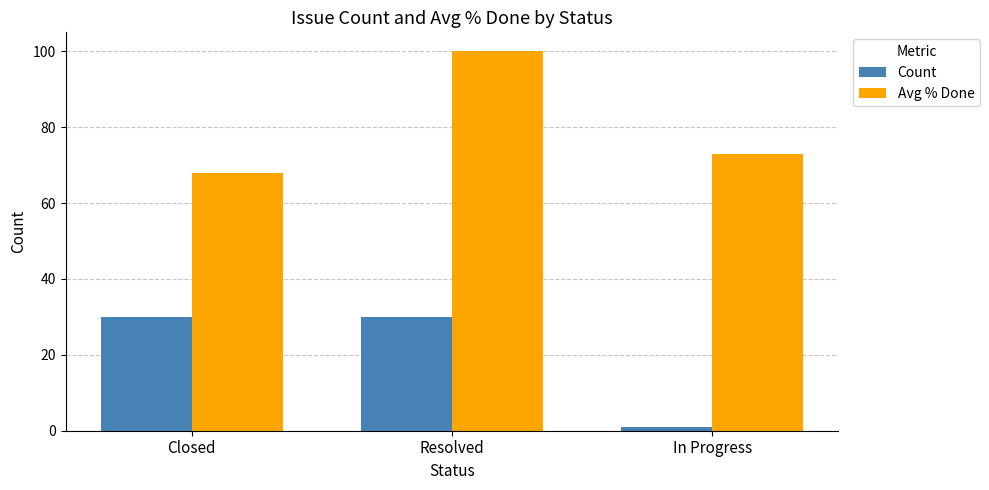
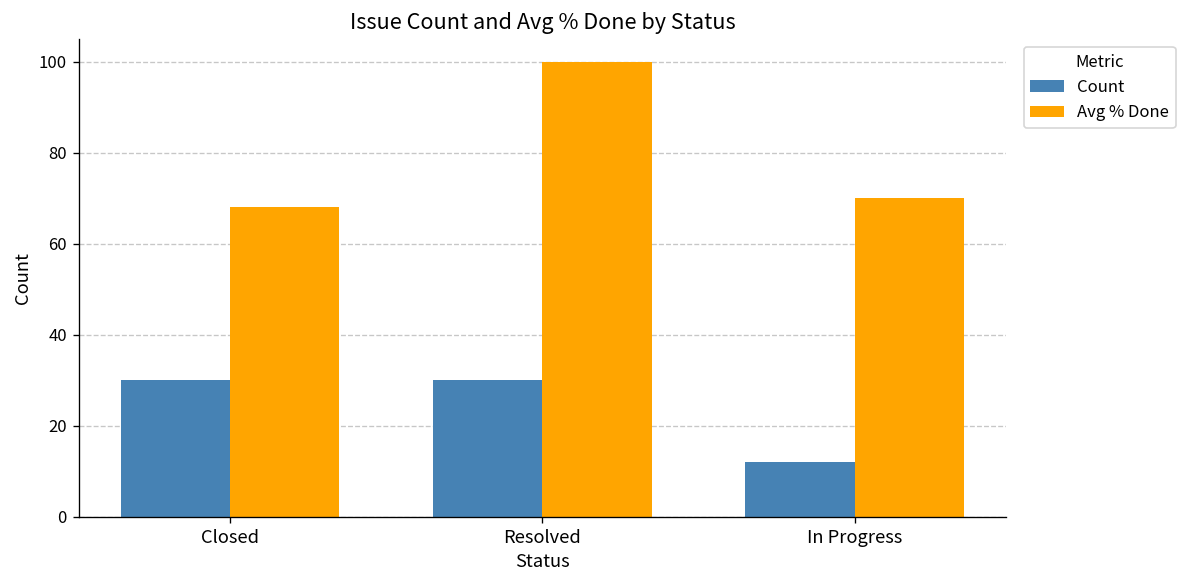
  {
    "Count": {
      "Closed": 30,
      "Resolved": 30,
-     "In Progress": 1
+     "In Progress": 12
    },
    "Avg % Done": {
      "Closed": 68,
      "Resolved": 100,
-     "In Progress": 73
+     "In Progress": 70
    }
  }
